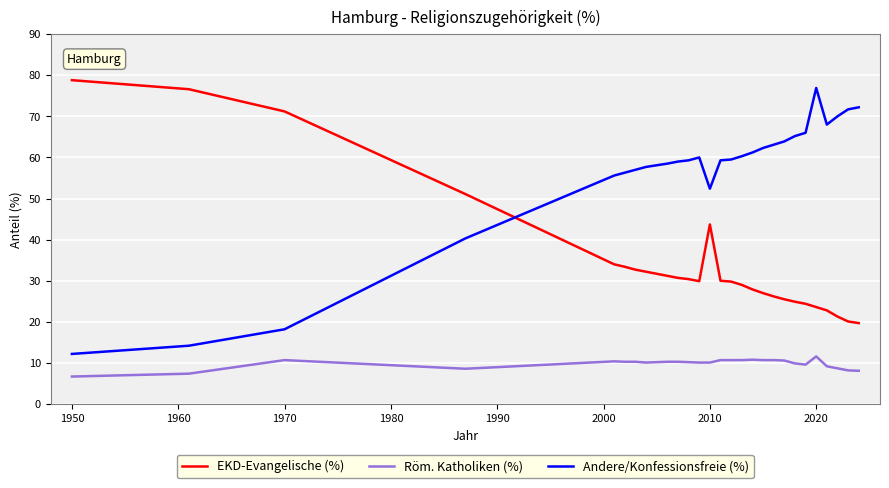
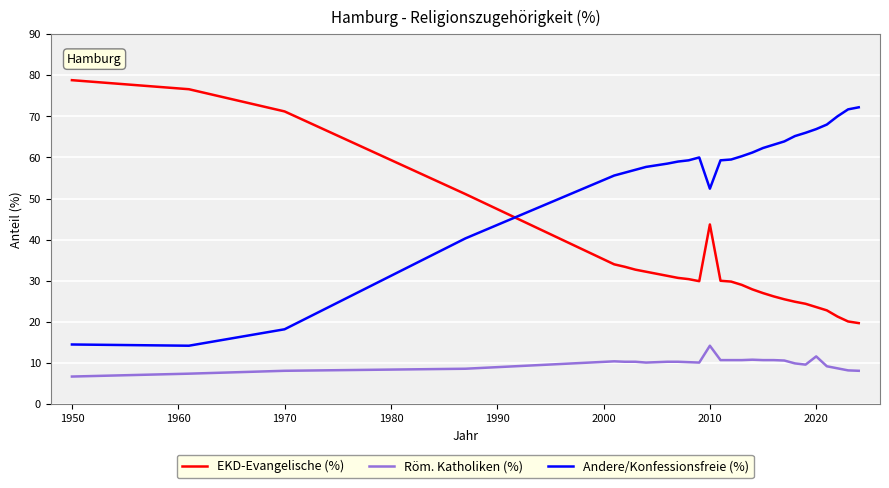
  {
    "EKD-Evangelische (%)": {
      "1950": 79,
      "1970": 71,
      "2010": 44,
      "2020": 24
    },
    "Röm. Katholiken (%)": {
      "1950": 7,
-     "1970": 11,
-     "2010": 10,
+     "1970": 8,
+     "2010": 14,
      "2020": 12
    },
    "Andere/Konfessionsfreie (%)": {
-     "1950": 12,
+     "1950": 15,
      "1970": 18,
      "2010": 52,
-     "2020": 77
+     "2020": 67
    }
  }
